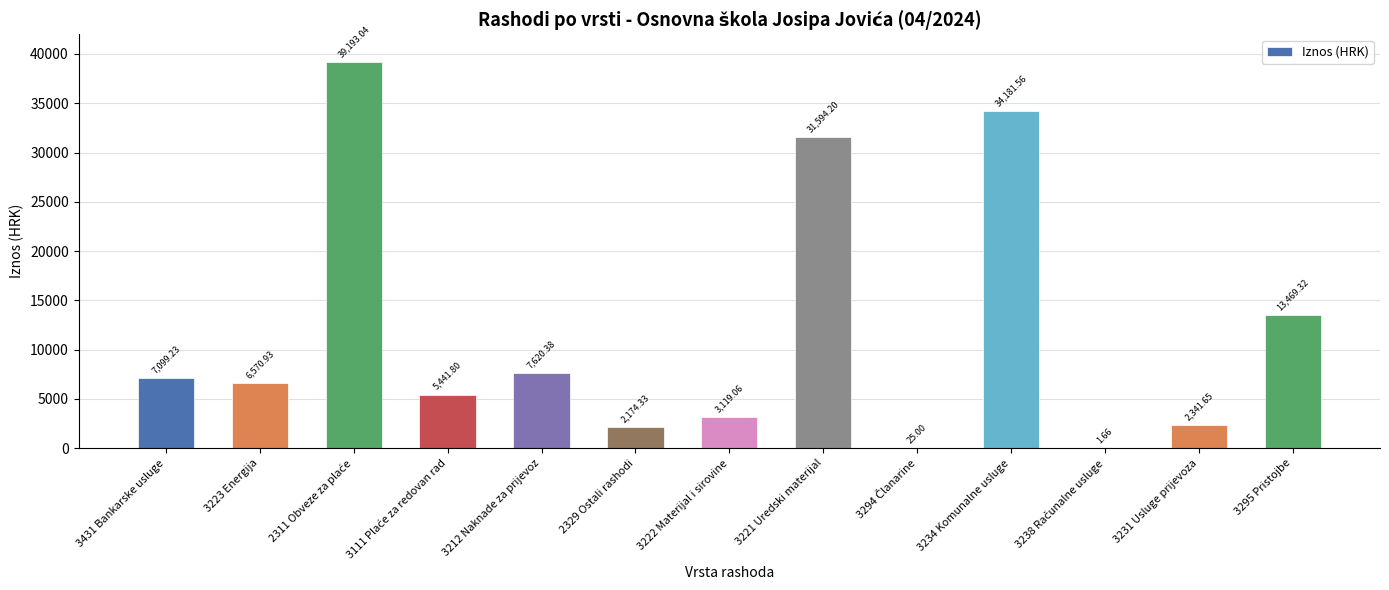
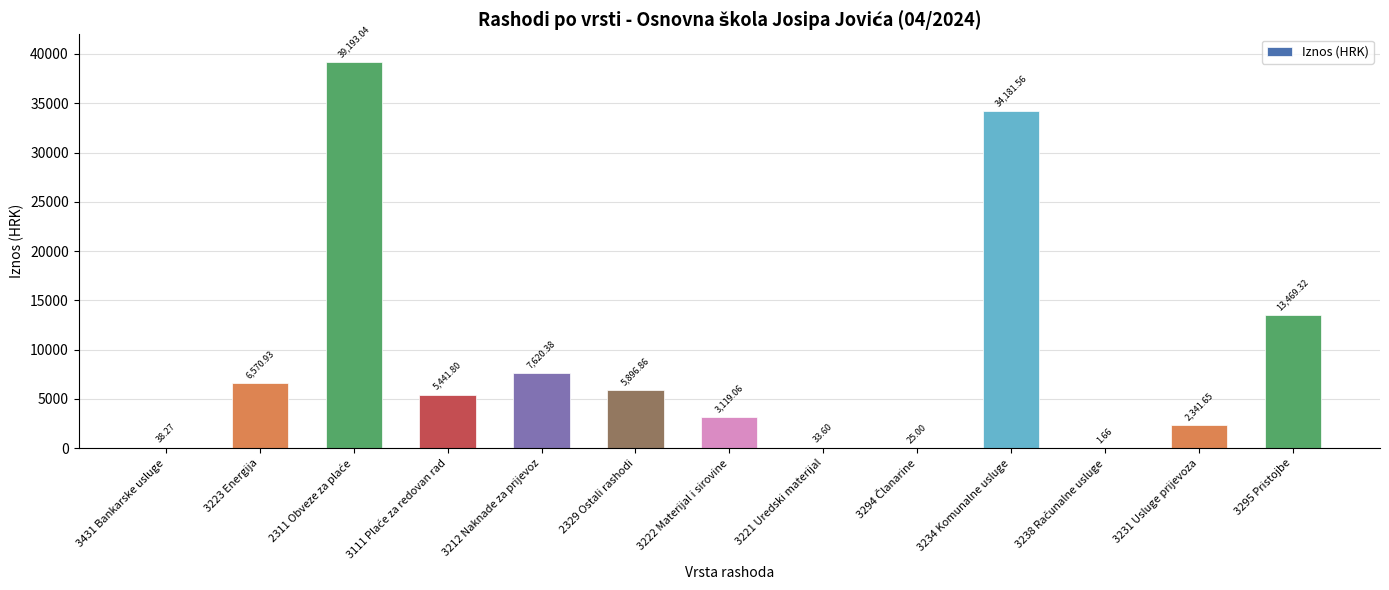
  {
-   "3431 Bankarske usluge": "7,099.23",
+   "3431 Bankarske usluge": "38.27",
    "3223 Energija": "6,570.93",
    "2311 Obveze za plaće": "39,193.04",
    "3111 Plaće za redovan rad": "5,441.80",
    "3212 Naknade za prijevoz": "7,620.38",
-   "2329 Ostali rashodi": "2,174.33",
+   "2329 Ostali rashodi": "5,896.86",
    "3222 Materijal i sirovine": "3,119.06",
-   "3221 Uredski materijal": "31,594.20",
+   "3221 Uredski materijal": "33.60",
    "3294 Članarine": "25.00",
    "3234 Komunalne usluge": "34,181.56",
    "3238 Računalne usluge": "1.66",
    "3231 Usluge prijevoza": "2,341.65",
    "3295 Pristojbe": "13,469.32"
  }
